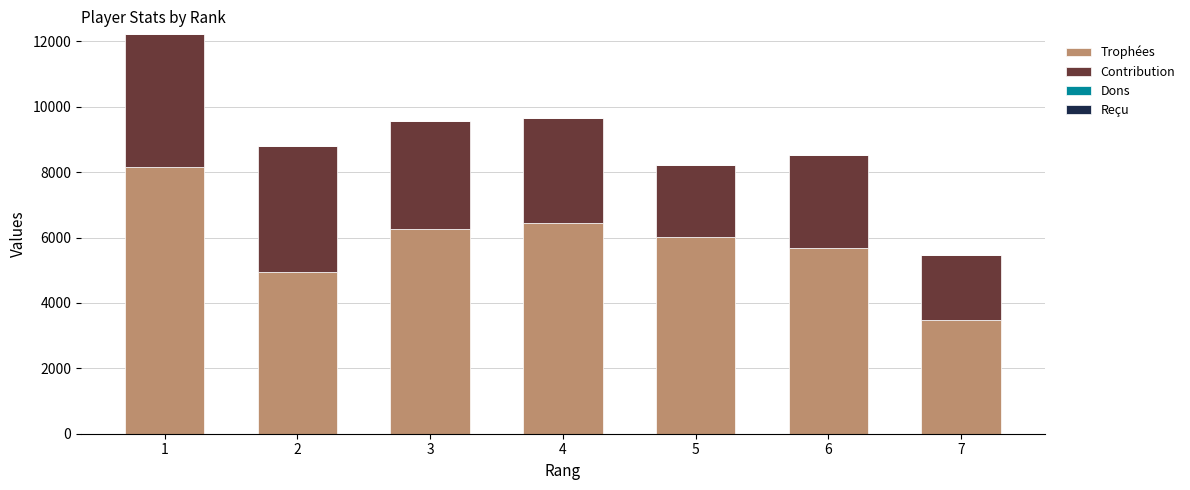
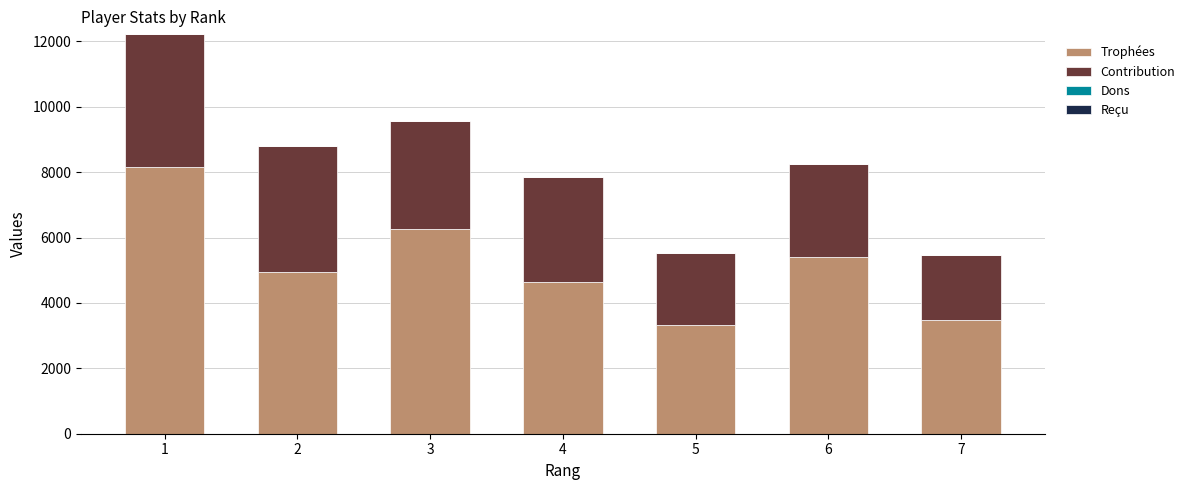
  {
    "Trophées": {
      "1": 8200,
      "2": 5000,
      "3": 6300,
-     "4": 6400,
-     "5": 6000,
-     "6": 5700,
+     "4": 4600,
+     "5": 3300,
+     "6": 5400,
      "7": 3500
    }
  }
